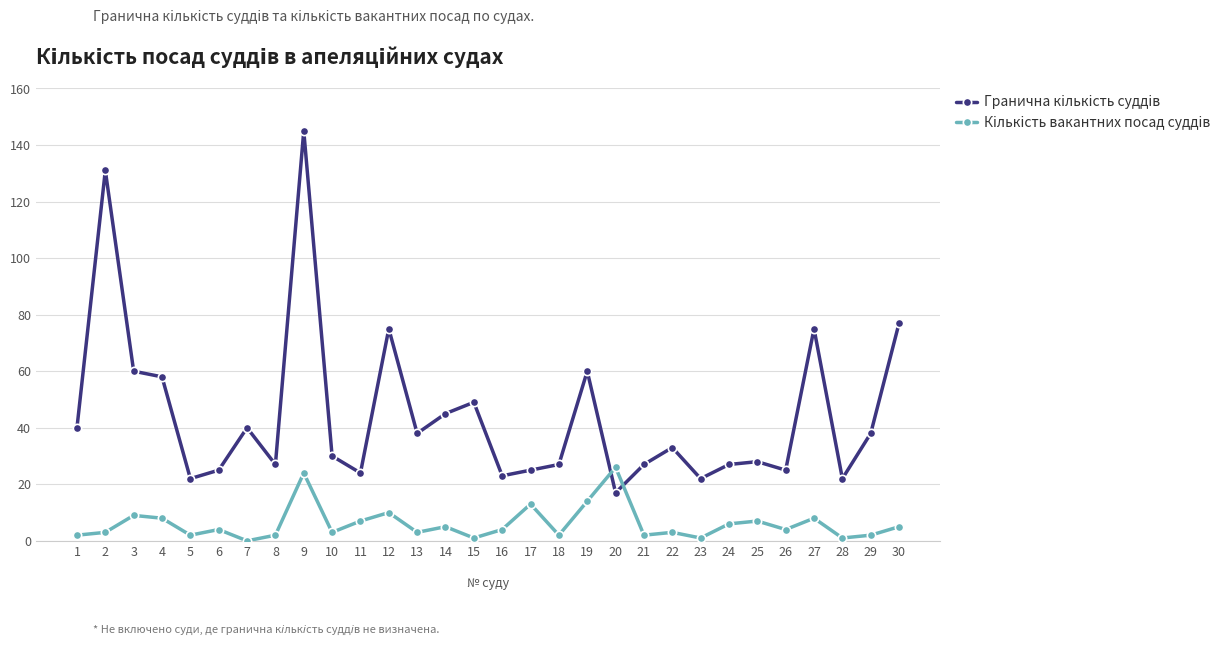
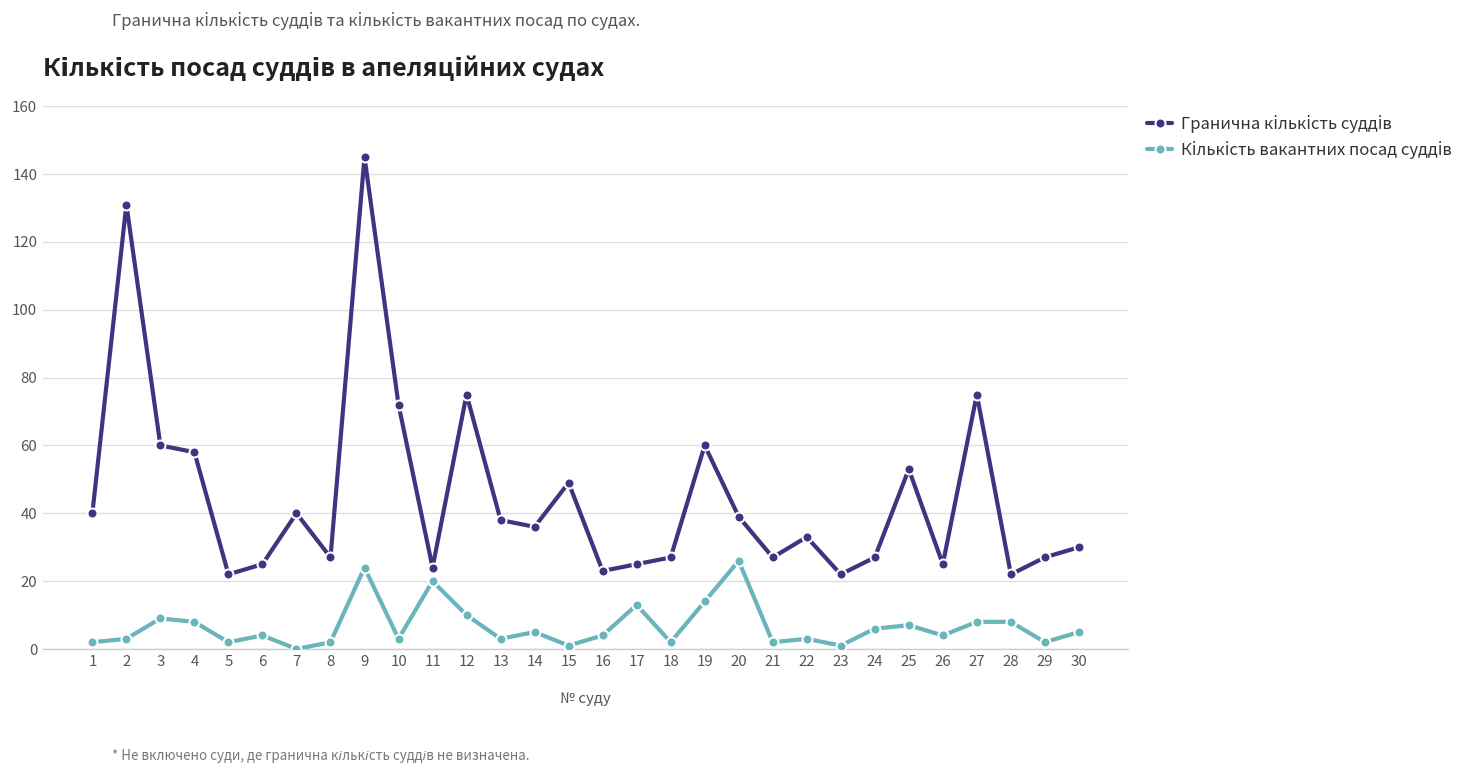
  {
    "Гранична кількість суддів": {
      "1": 40,
      "2": 131,
      "3": 60,
      "4": 58,
      "5": 22,
      "6": 25,
      "7": 40,
      "8": 27,
      "9": 145,
-     "10": 30,
+     "10": 72,
      "11": 24,
      "12": 75,
      "13": 38,
-     "14": 45,
+     "14": 36,
      "15": 49,
      "16": 23,
      "17": 25,
      "18": 27,
      "19": 60,
-     "20": 17,
+     "20": 39,
      "21": 27,
      "22": 33,
      "23": 22,
      "24": 27,
-     "25": 28,
+     "25": 53,
      "26": 25,
      "27": 75,
      "28": 22,
-     "29": 38,
-     "30": 77
+     "29": 27,
+     "30": 30
    },
    "Кількість вакантних посад суддів": {
      "1": 2,
      "2": 3,
      "3": 9,
      "4": 8,
      "5": 2,
      "6": 4,
      "7": 0,
      "8": 2,
      "9": 24,
      "10": 3,
-     "11": 7,
+     "11": 20,
      "12": 10,
      "13": 3,
      "14": 5,
      "15": 1,
      "16": 4,
      "17": 13,
      "18": 2,
      "19": 14,
      "20": 26,
      "21": 2,
      "22": 3,
      "23": 1,
      "24": 6,
      "25": 7,
      "26": 4,
      "27": 8,
-     "28": 1,
+     "28": 8,
      "29": 2,
      "30": 5
    }
  }
